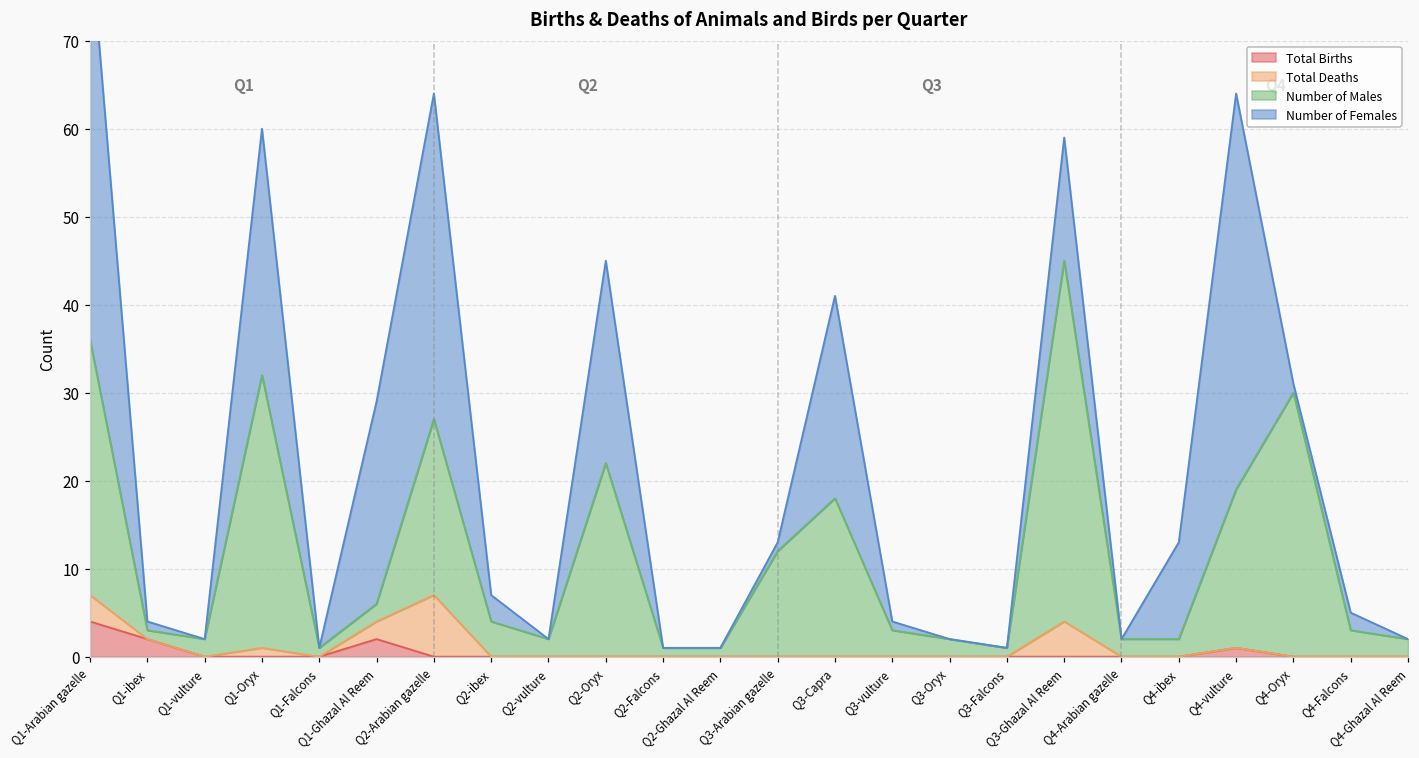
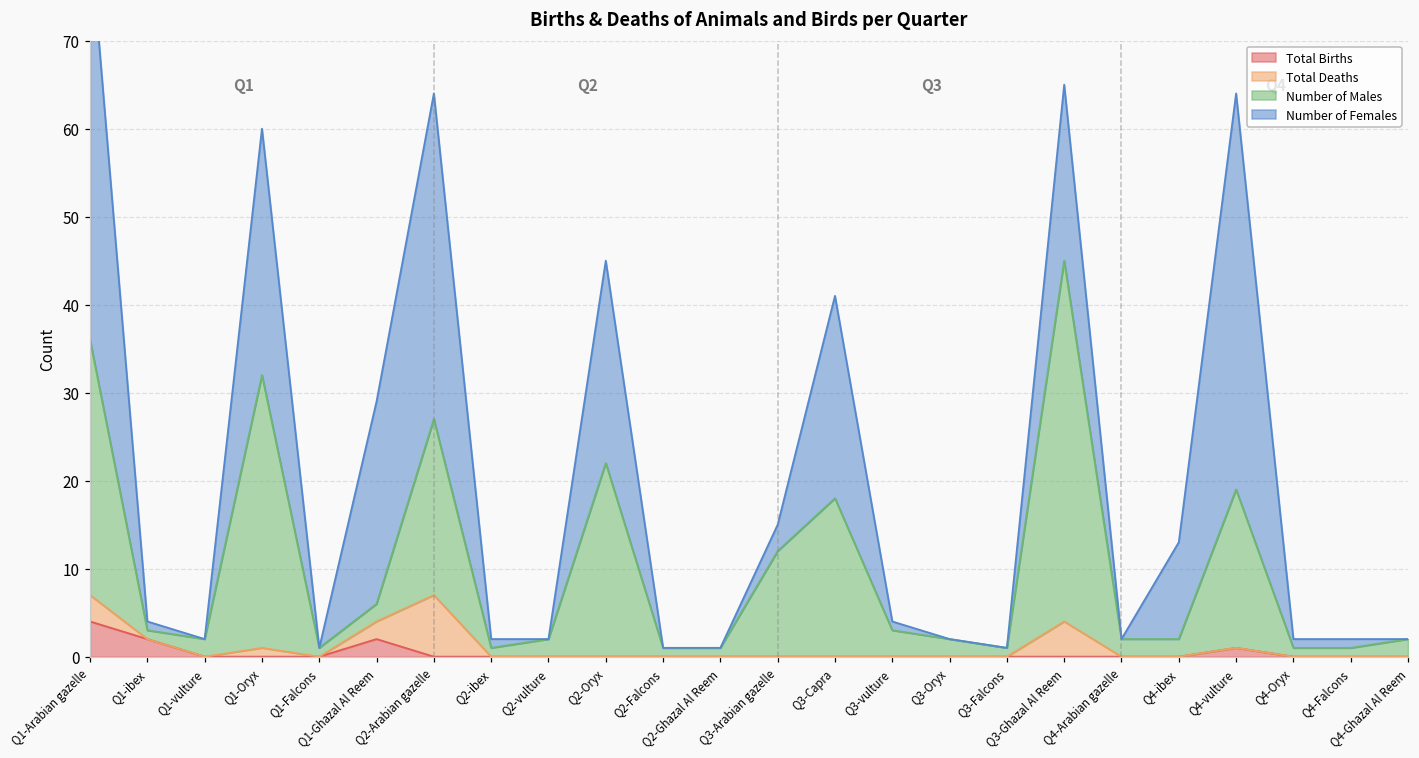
  {
    "Number of Males": {
      "Q1-Arabian gazelle": 29,
      "Q1-ibex": 1,
      "Q1-Oryx": 31,
      "Q1-Ghazal Al Reem": 2,
      "Q2-Arabian gazelle": 20,
-     "Q2-ibex": 4,
+     "Q2-ibex": 1,
      "Q2-Oryx": 22,
      "Q3-Arabian gazelle": 12,
      "Q3-Capra": 18,
      "Q3-vulture": 3,
      "Q3-Ghazal Al Reem": 41,
      "Q4-ibex": 2,
      "Q4-vulture": 18,
-     "Q4-Oryx": 30,
-     "Q4-Falcons": 3
+     "Q4-Oryx": 1,
+     "Q4-Falcons": 1
    },
    "Number of Females": {
      "Q1-ibex": 1,
      "Q1-Oryx": 28,
      "Q1-Ghazal Al Reem": 23,
      "Q2-Arabian gazelle": 37,
-     "Q2-ibex": 3,
+     "Q2-ibex": 1,
      "Q2-Oryx": 23,
-     "Q3-Arabian gazelle": 1,
+     "Q3-Arabian gazelle": 3,
      "Q3-Capra": 23,
      "Q3-vulture": 1,
-     "Q3-Ghazal Al Reem": 14,
+     "Q3-Ghazal Al Reem": 20,
      "Q4-ibex": 11,
      "Q4-vulture": 45,
      "Q4-Oryx": 1,
-     "Q4-Falcons": 2
+     "Q4-Falcons": 1
    }
  }
